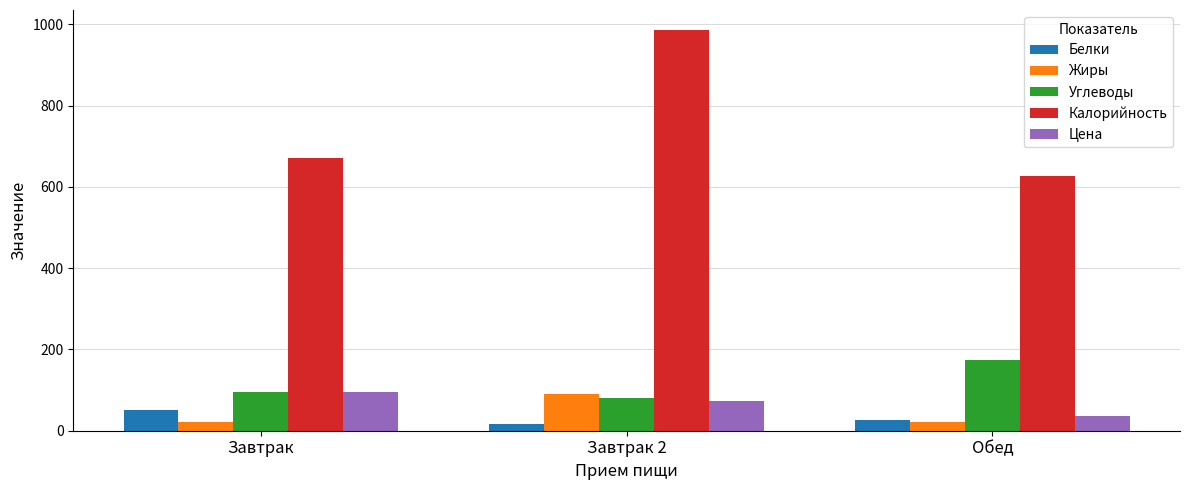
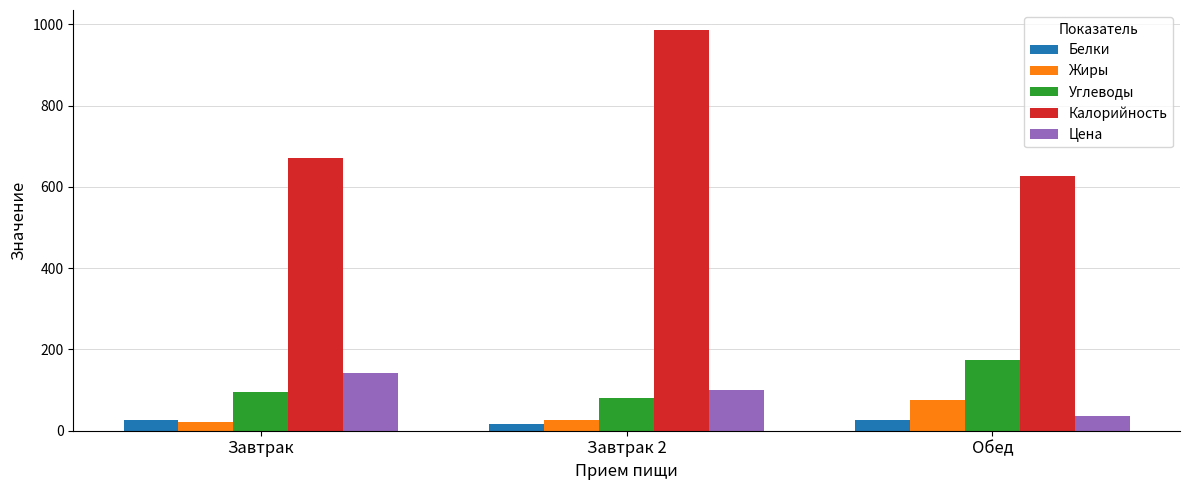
  {
    "Белки": {
-     "Завтрак": 50,
+     "Завтрак": 30,
      "Завтрак 2": 20,
      "Обед": 30
    },
    "Жиры": {
      "Завтрак": 20,
-     "Завтрак 2": 90,
-     "Обед": 20
+     "Завтрак 2": 30,
+     "Обед": 80
    },
    "Углеводы": {
      "Завтрак": 100,
      "Завтрак 2": 80,
      "Обед": 180
    },
    "Калорийность": {
      "Завтрак": 670,
      "Завтрак 2": 990,
      "Обед": 630
    },
    "Цена": {
-     "Завтрак": 100,
-     "Завтрак 2": 70,
+     "Завтрак": 140,
+     "Завтрак 2": 100,
      "Обед": 40
    }
  }
